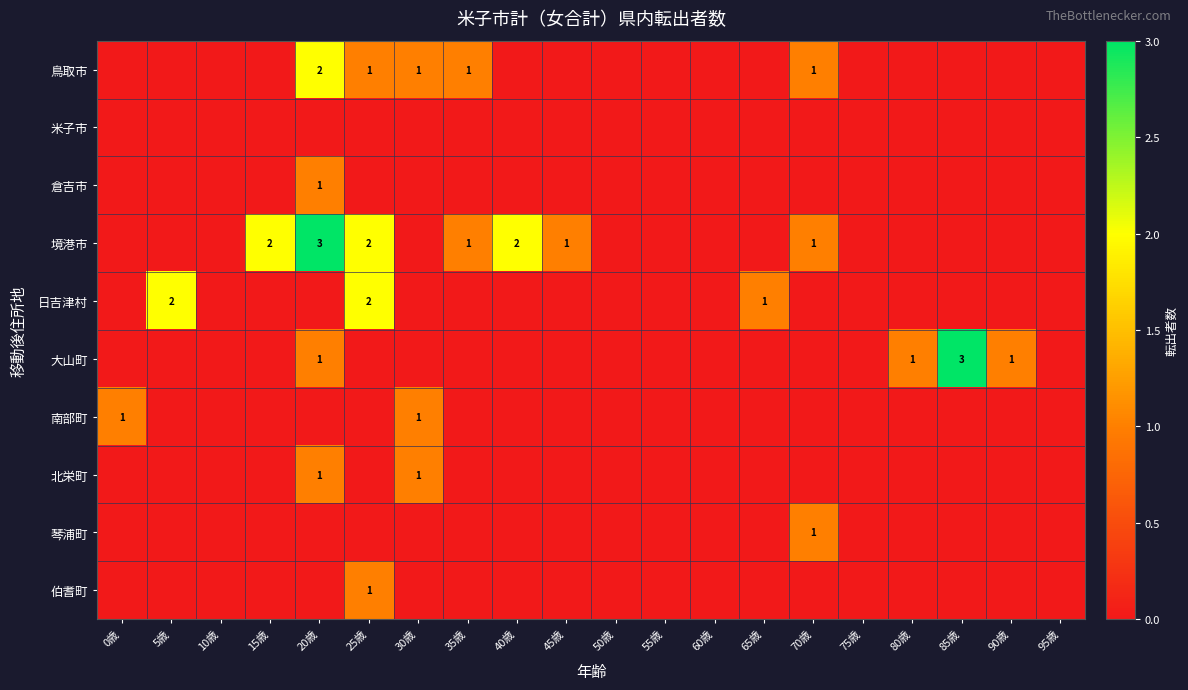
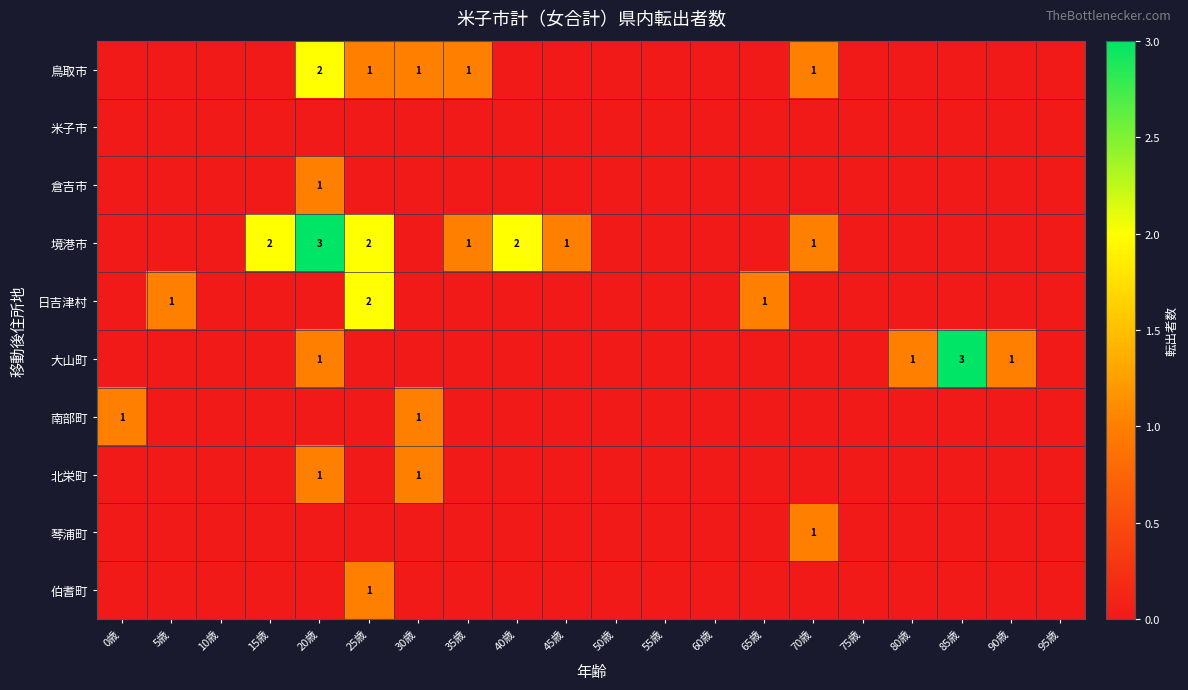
  {
    "鳥取市": {
      "20歳": 2,
      "25歳": 1,
      "30歳": 1,
      "35歳": 1,
      "70歳": 1
    },
    "倉吉市": {
      "20歳": 1
    },
    "境港市": {
      "15歳": 2,
      "20歳": 3,
      "25歳": 2,
      "35歳": 1,
      "40歳": 2,
      "45歳": 1,
      "70歳": 1
    },
    "日吉津村": {
-     "5歳": 2,
+     "5歳": 1,
      "25歳": 2,
      "65歳": 1
    },
    "大山町": {
      "20歳": 1,
      "80歳": 1,
      "85歳": 3,
      "90歳": 1
    },
    "南部町": {
      "0歳": 1,
      "30歳": 1
    },
    "北栄町": {
      "20歳": 1,
      "30歳": 1
    },
    "琴浦町": {
      "70歳": 1
    },
    "伯耆町": {
      "25歳": 1
    }
  }
